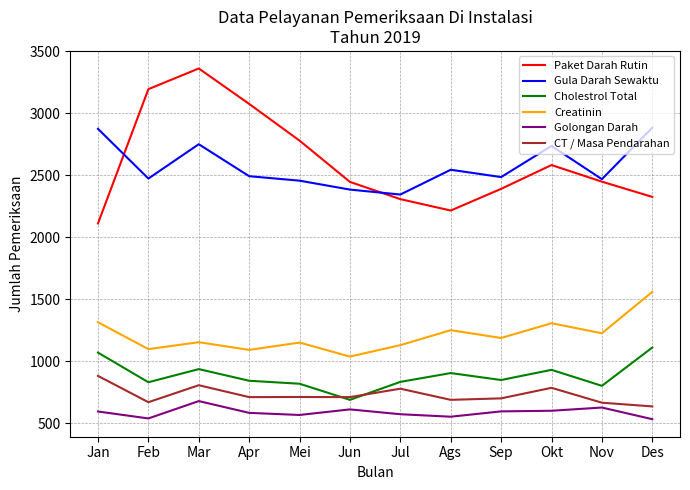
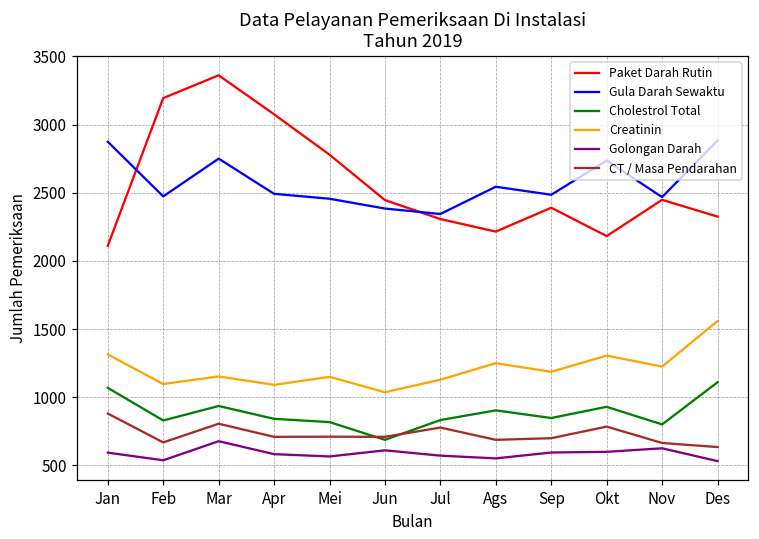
  {
    "Paket Darah Rutin": {
      "Jan": 2110,
      "Feb": 3190,
      "Mar": 3360,
      "Apr": 3080,
      "Mei": 2780,
      "Jun": 2450,
      "Jul": 2310,
      "Ags": 2220,
      "Sep": 2390,
-     "Okt": 2580,
+     "Okt": 2180,
      "Des": 2330
    },
    "Gula Darah Sewaktu": {
      "Jan": 2870,
      "Feb": 2470,
      "Mar": 2750,
      "Apr": 2490,
      "Mei": 2460,
      "Jun": 2380,
      "Jul": 2340,
      "Ags": 2540,
      "Sep": 2490
    },
    "Cholestrol Total": {
      "Jan": 1070,
      "Feb": 830,
      "Mar": 940,
      "Apr": 840,
      "Mei": 820,
      "Jun": 690,
      "Jul": 830,
      "Ags": 900,
      "Sep": 850,
      "Okt": 930,
      "Nov": 800,
      "Des": 1110
    },
    "Creatinin": {
      "Jan": 1310,
      "Feb": 1100,
      "Mar": 1150,
      "Apr": 1090,
      "Mei": 1150,
      "Jun": 1040,
      "Jul": 1130,
      "Ags": 1250,
      "Sep": 1190,
      "Okt": 1310,
      "Nov": 1230,
      "Des": 1560
    },
    "Golongan Darah": {
      "Jan": 590,
      "Feb": 540,
      "Mar": 680,
      "Apr": 580,
      "Mei": 570,
      "Jun": 610,
      "Jul": 570,
      "Ags": 550,
      "Sep": 600,
      "Okt": 600,
      "Nov": 630,
      "Des": 530
    },
    "CT / Masa Pendarahan": {
      "Jan": 880,
      "Feb": 670,
      "Mar": 810,
      "Apr": 710,
      "Mei": 710,
      "Jun": 710,
      "Jul": 780,
      "Ags": 690,
      "Sep": 700,
      "Okt": 790,
      "Nov": 670,
      "Des": 640
    }
  }
